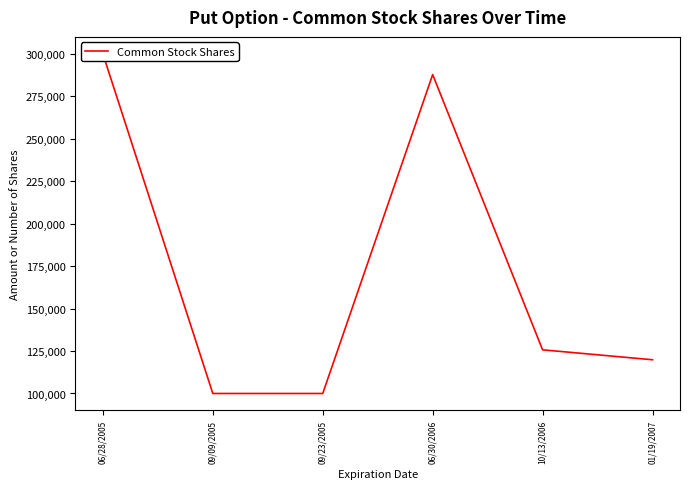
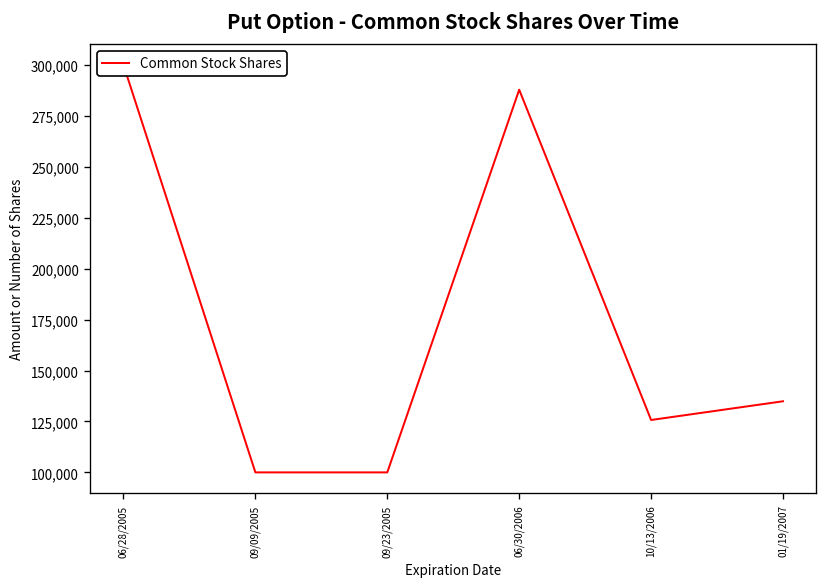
  {
    "09/09/2005": "100,000",
    "09/23/2005": "100,000",
    "06/30/2006": "288,000",
    "10/13/2006": "126,000",
-   "01/19/2007": "120,000"
+   "01/19/2007": "135,000"
  }
